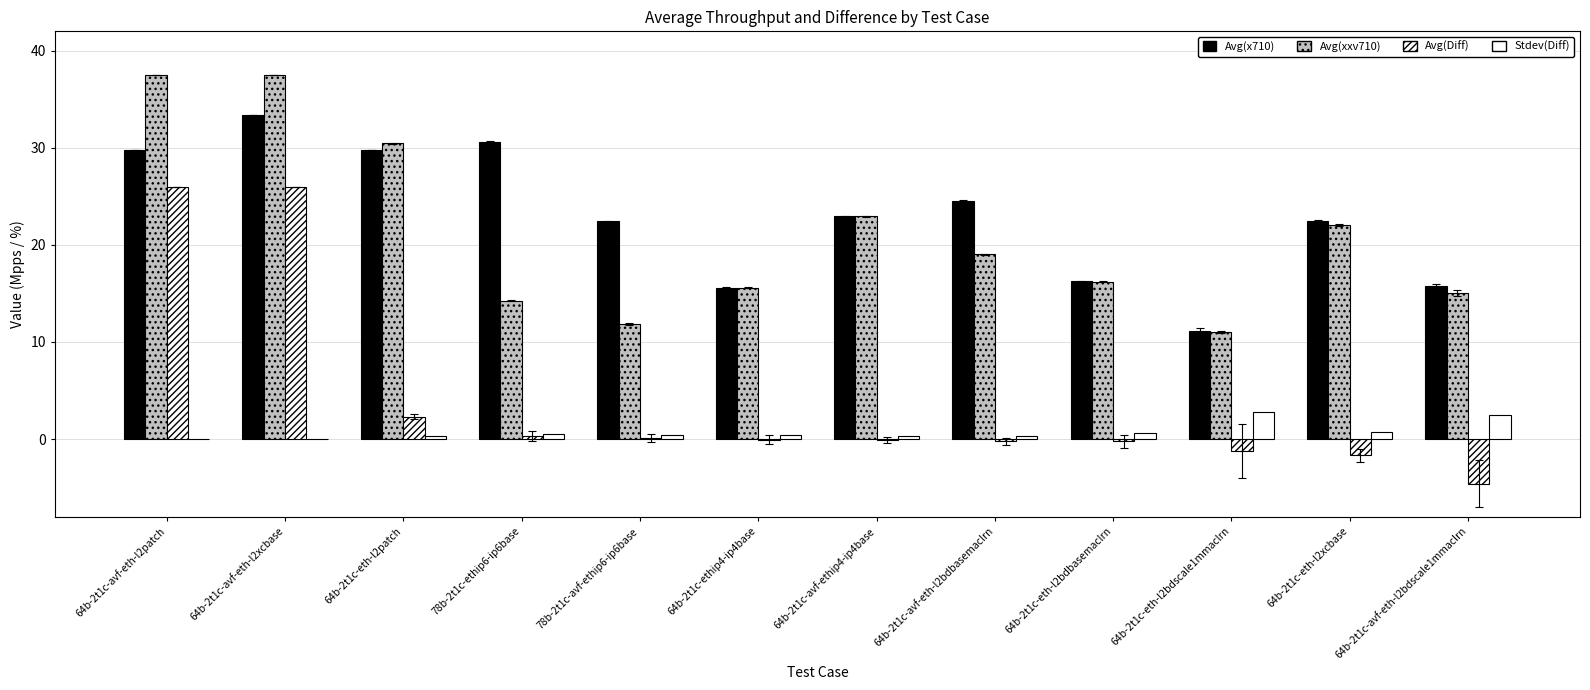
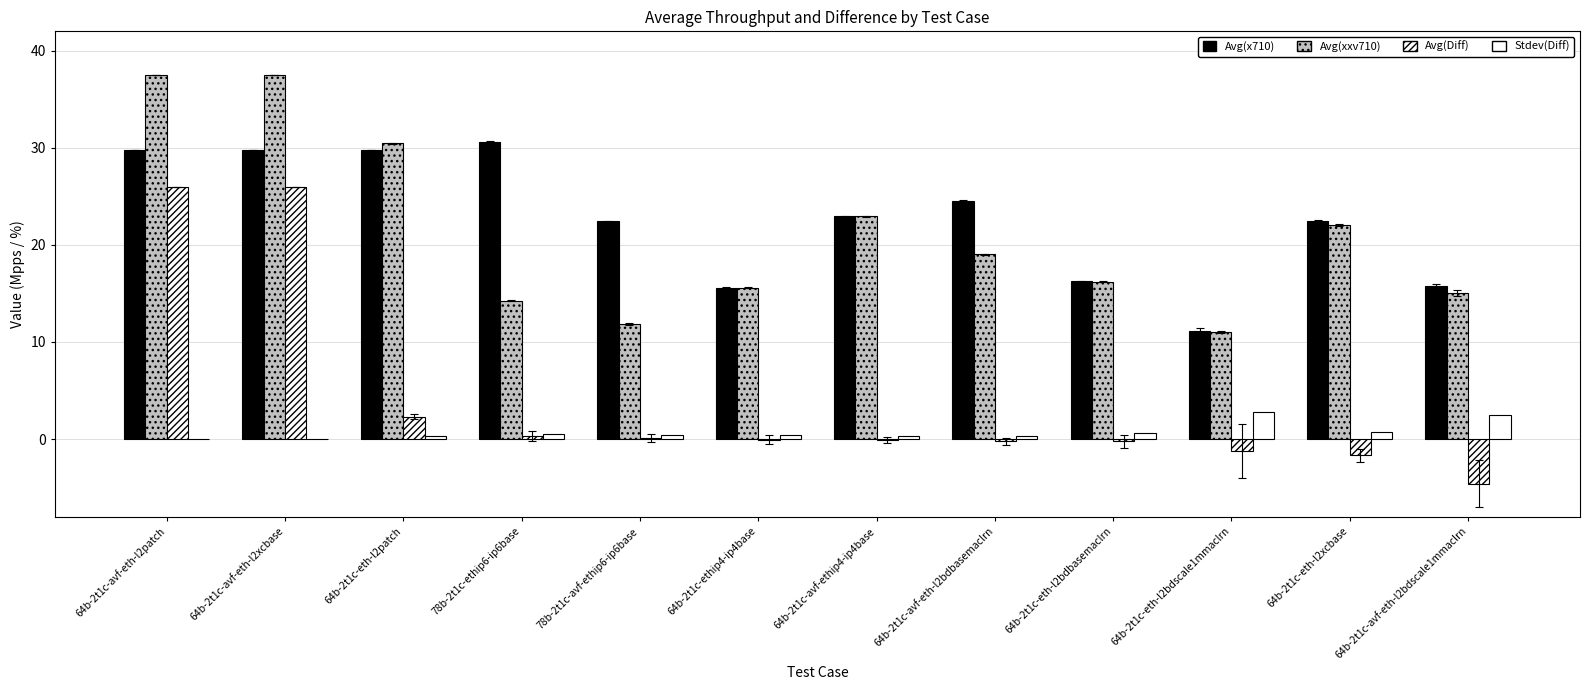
  {
    "Avg(x710)": {
      "64b-2t1c-avf-eth-l2patch": 30,
-     "64b-2t1c-avf-eth-l2xcbase": 33,
+     "64b-2t1c-avf-eth-l2xcbase": 30,
      "64b-2t1c-eth-l2patch": 30,
      "78b-2t1c-ethip6-ip6base": 31,
      "78b-2t1c-avf-ethip6-ip6base": 22,
      "64b-2t1c-ethip4-ip4base": 16,
      "64b-2t1c-avf-ethip4-ip4base": 23,
      "64b-2t1c-avf-eth-l2bdbasemaclrn": 25,
      "64b-2t1c-eth-l2bdbasemaclrn": 16,
      "64b-2t1c-eth-l2bdscale1mmaclrn": 11,
      "64b-2t1c-eth-l2xcbase": 22,
      "64b-2t1c-avf-eth-l2bdscale1mmaclrn": 16
    },
    "Avg(xxv710)": {
      "64b-2t1c-avf-eth-l2patch": 38,
      "64b-2t1c-avf-eth-l2xcbase": 38,
      "64b-2t1c-eth-l2patch": 30,
      "78b-2t1c-ethip6-ip6base": 14,
      "78b-2t1c-avf-ethip6-ip6base": 12,
      "64b-2t1c-ethip4-ip4base": 16,
      "64b-2t1c-avf-ethip4-ip4base": 23,
      "64b-2t1c-avf-eth-l2bdbasemaclrn": 19,
      "64b-2t1c-eth-l2bdbasemaclrn": 16,
      "64b-2t1c-eth-l2bdscale1mmaclrn": 11,
      "64b-2t1c-eth-l2xcbase": 22,
      "64b-2t1c-avf-eth-l2bdscale1mmaclrn": 15
    }
  }
